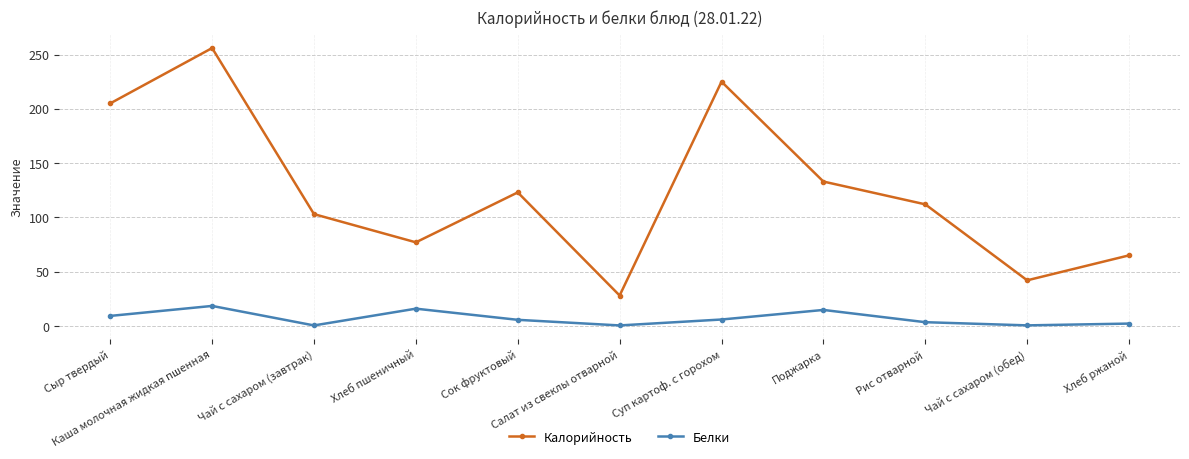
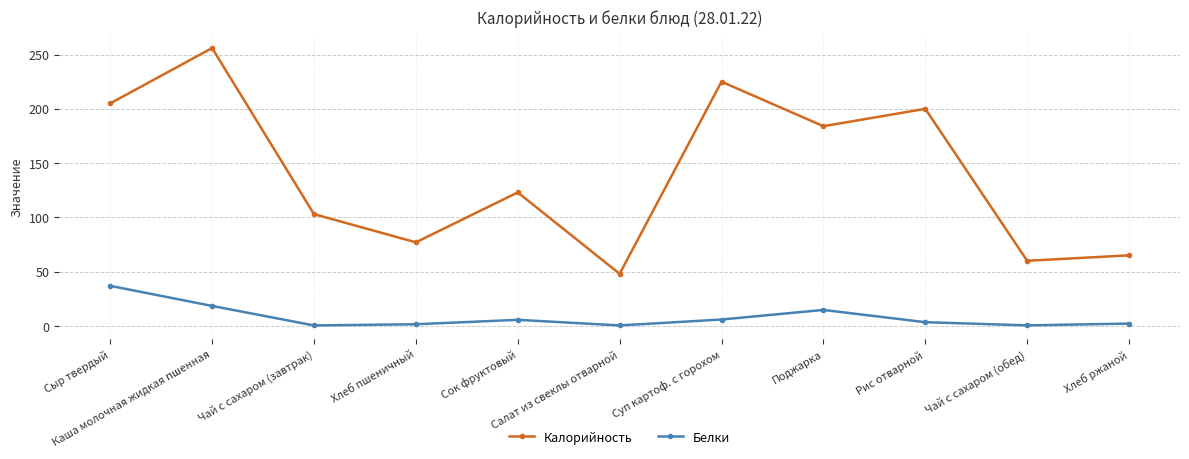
  {
    "Калорийность": {
      "Сыр твердый": 205,
      "Каша молочная жидкая пшенная": 256,
      "Чай с сахаром (завтрак)": 103,
      "Хлеб пшеничный": 77,
      "Сок фруктовый": 123,
-     "Салат из свеклы отварной": 28,
+     "Салат из свеклы отварной": 48,
      "Суп картоф. с горохом": 225,
-     "Поджарка": 133,
-     "Рис отварной": 112,
-     "Чай с сахаром (обед)": 42,
+     "Поджарка": 184,
+     "Рис отварной": 200,
+     "Чай с сахаром (обед)": 60,
      "Хлеб ржаной": 65
    },
    "Белки": {
-     "Сыр твердый": 9,
+     "Сыр твердый": 37,
      "Каша молочная жидкая пшенная": 18,
      "Чай с сахаром (завтрак)": 0,
-     "Хлеб пшеничный": 16,
+     "Хлеб пшеничный": 2,
      "Сок фруктовый": 6,
      "Салат из свеклы отварной": 0,
      "Суп картоф. с горохом": 6,
      "Поджарка": 15,
      "Рис отварной": 3,
      "Чай с сахаром (обед)": 0,
      "Хлеб ржаной": 2
    }
  }
